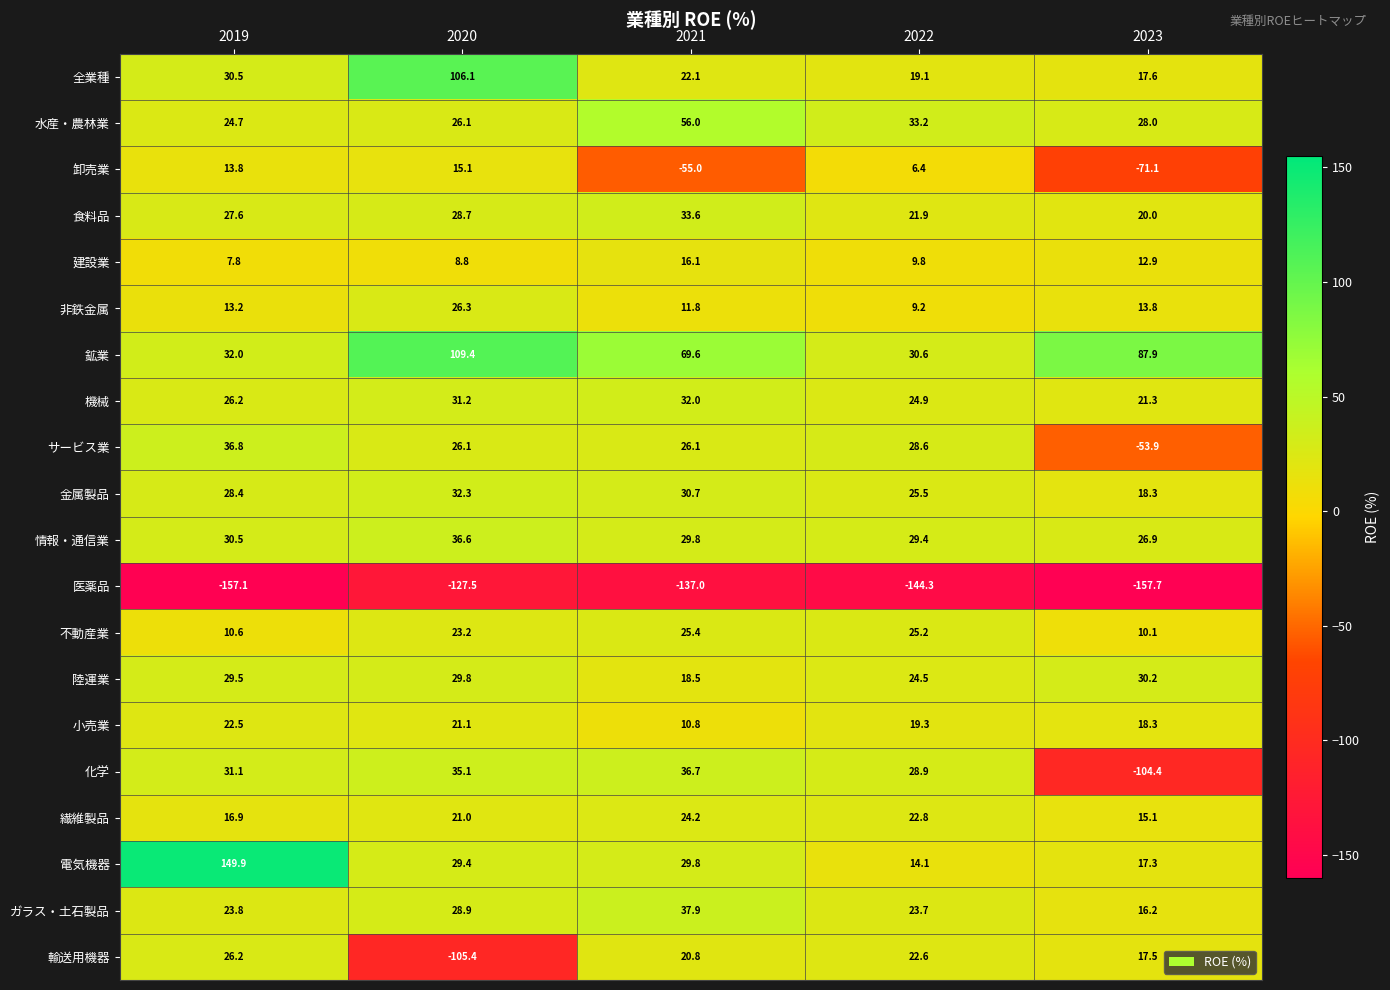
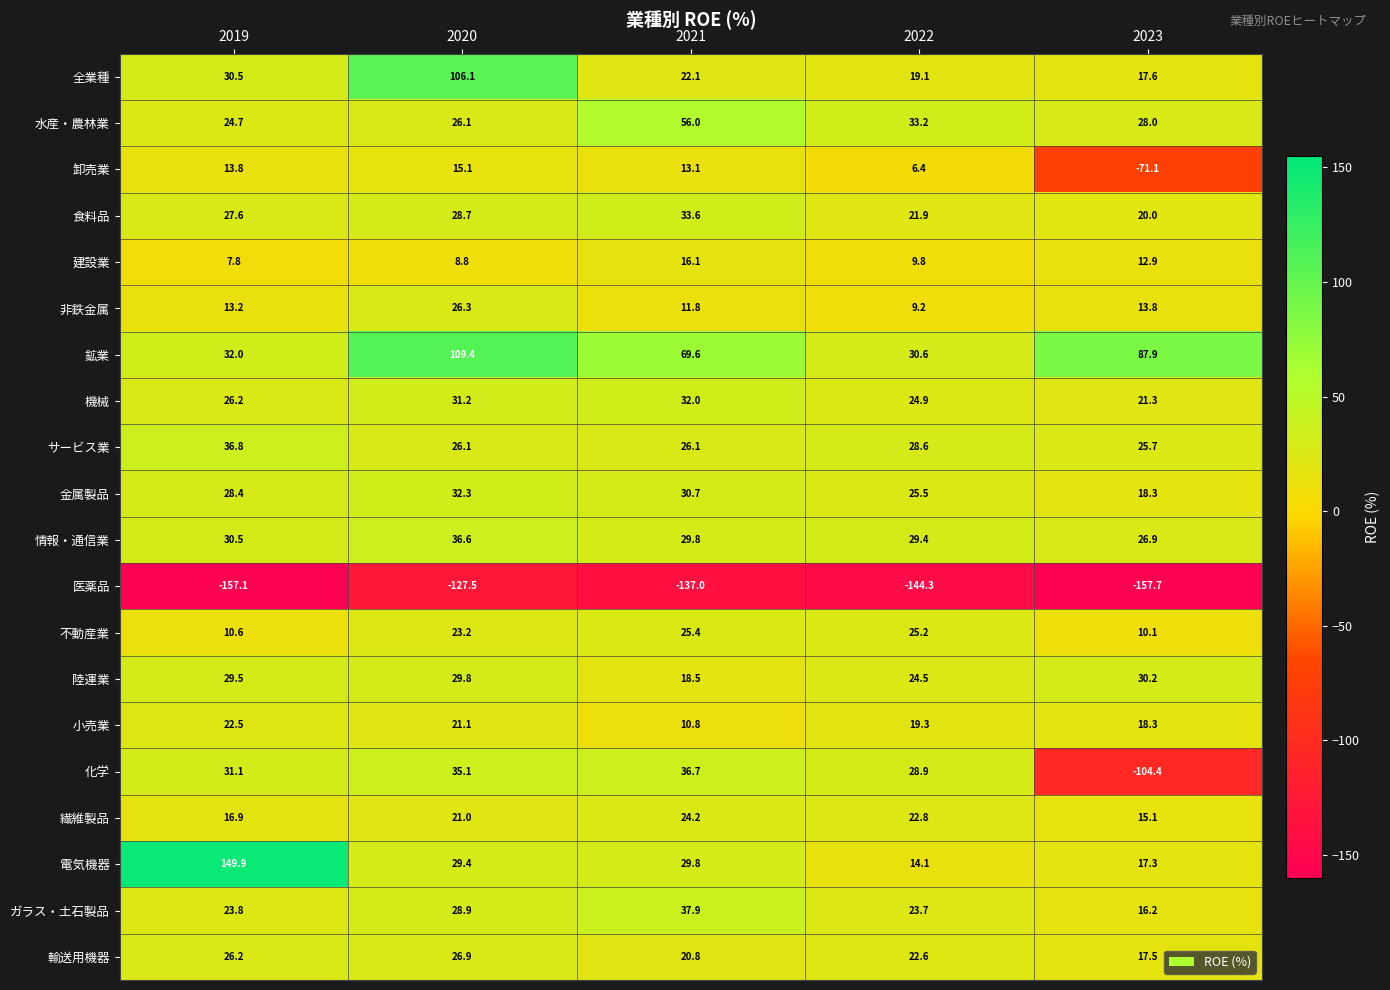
  {
    "全業種": {
      "2019": 30.5,
      "2020": 106.1,
      "2021": 22.1,
      "2022": 19.1,
      "2023": 17.6
    },
    "水産・農林業": {
      "2019": 24.7,
      "2020": 26.1,
      "2021": 56.0,
      "2022": 33.2,
      "2023": 28.0
    },
    "卸売業": {
      "2019": 13.8,
      "2020": 15.1,
-     "2021": -55.0,
+     "2021": 13.1,
      "2022": 6.4,
      "2023": -71.1
    },
    "食料品": {
      "2019": 27.6,
      "2020": 28.7,
      "2021": 33.6,
      "2022": 21.9,
      "2023": 20.0
    },
    "建設業": {
      "2019": 7.8,
      "2020": 8.8,
      "2021": 16.1,
      "2022": 9.8,
      "2023": 12.9
    },
    "非鉄金属": {
      "2019": 13.2,
      "2020": 26.3,
      "2021": 11.8,
      "2022": 9.2,
      "2023": 13.8
    },
    "鉱業": {
      "2019": 32.0,
      "2020": 109.4,
      "2021": 69.6,
      "2022": 30.6,
      "2023": 87.9
    },
    "機械": {
      "2019": 26.2,
      "2020": 31.2,
      "2021": 32.0,
      "2022": 24.9,
      "2023": 21.3
    },
    "サービス業": {
      "2019": 36.8,
      "2020": 26.1,
      "2021": 26.1,
      "2022": 28.6,
-     "2023": -53.9
+     "2023": 25.7
    },
    "金属製品": {
      "2019": 28.4,
      "2020": 32.3,
      "2021": 30.7,
      "2022": 25.5,
      "2023": 18.3
    },
    "情報・通信業": {
      "2019": 30.5,
      "2020": 36.6,
      "2021": 29.8,
      "2022": 29.4,
      "2023": 26.9
    },
    "医薬品": {
      "2019": -157.1,
      "2020": -127.5,
      "2021": -137.0,
      "2022": -144.3,
      "2023": -157.7
    },
    "不動産業": {
      "2019": 10.6,
      "2020": 23.2,
      "2021": 25.4,
      "2022": 25.2,
      "2023": 10.1
    },
    "陸運業": {
      "2019": 29.5,
      "2020": 29.8,
      "2021": 18.5,
      "2022": 24.5,
      "2023": 30.2
    },
    "小売業": {
      "2019": 22.5,
      "2020": 21.1,
      "2021": 10.8,
      "2022": 19.3,
      "2023": 18.3
    },
    "化学": {
      "2019": 31.1,
      "2020": 35.1,
      "2021": 36.7,
      "2022": 28.9,
      "2023": -104.4
    },
    "繊維製品": {
      "2019": 16.9,
      "2020": 21.0,
      "2021": 24.2,
      "2022": 22.8,
      "2023": 15.1
    },
    "電気機器": {
      "2019": 149.9,
      "2020": 29.4,
      "2021": 29.8,
      "2022": 14.1,
      "2023": 17.3
    },
    "ガラス・土石製品": {
      "2019": 23.8,
      "2020": 28.9,
      "2021": 37.9,
      "2022": 23.7,
      "2023": 16.2
    },
    "輸送用機器": {
      "2019": 26.2,
-     "2020": -105.4,
+     "2020": 26.9,
      "2021": 20.8,
      "2022": 22.6,
      "2023": 17.5
    }
  }
